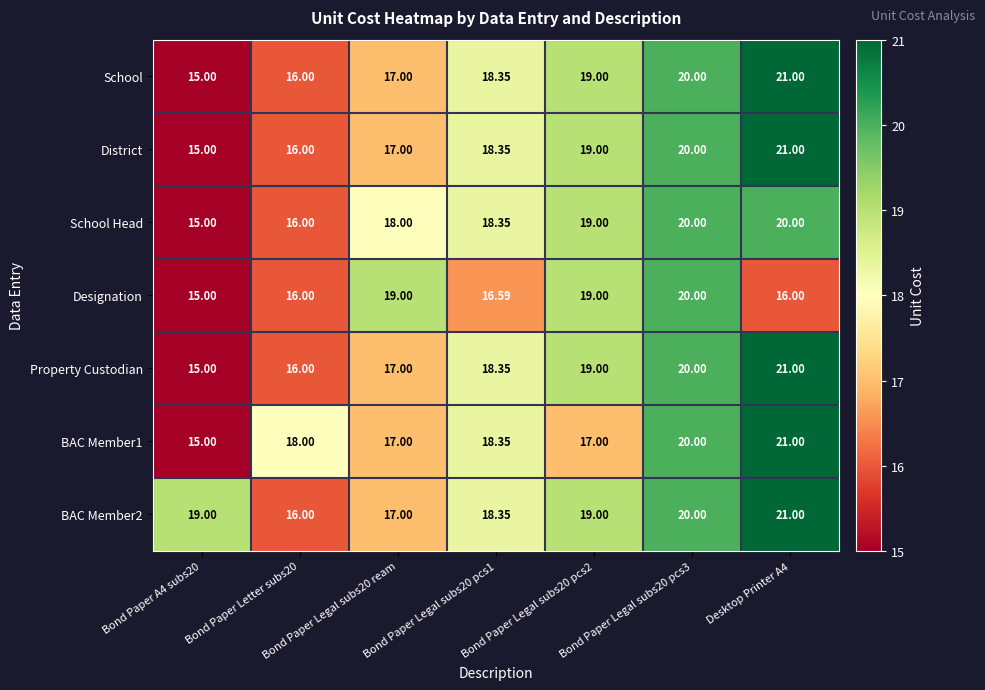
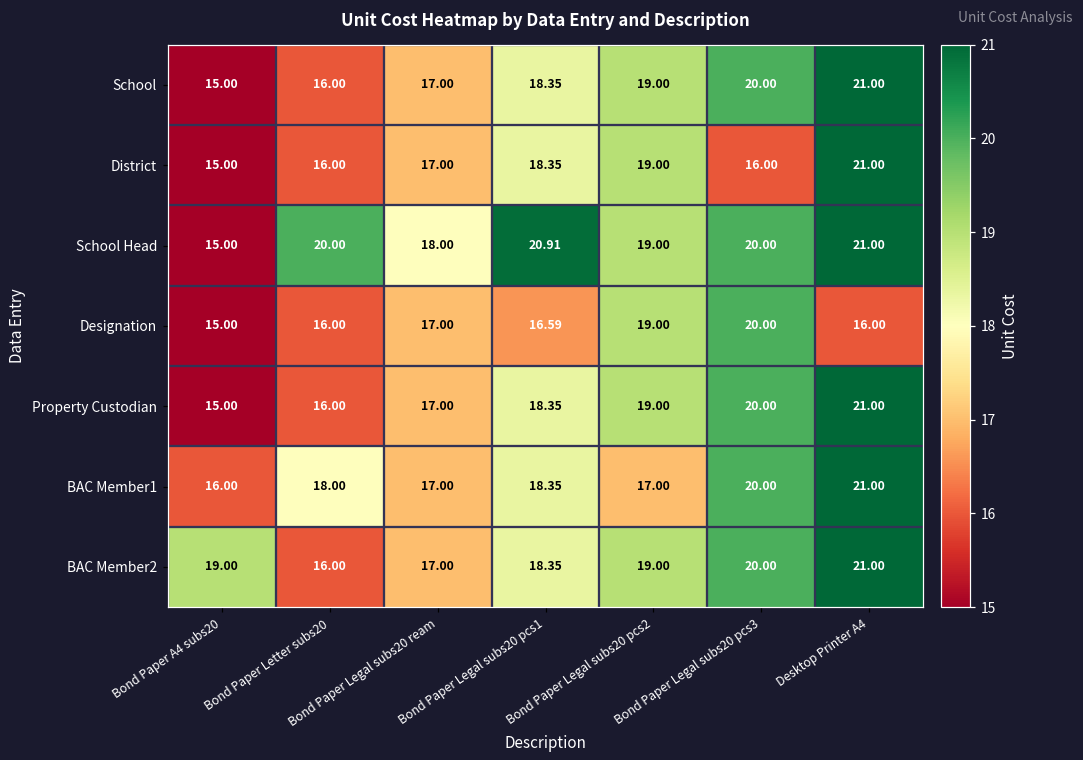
  {
    "School": {
      "Bond Paper A4 subs20": 15.00,
      "Bond Paper Letter subs20": 16.00,
      "Bond Paper Legal subs20 ream": 17.00,
      "Bond Paper Legal subs20 pcs1": 18.35,
      "Bond Paper Legal subs20 pcs2": 19.00,
      "Bond Paper Legal subs20 pcs3": 20.00,
      "Desktop Printer A4": 21.00
    },
    "District": {
      "Bond Paper A4 subs20": 15.00,
      "Bond Paper Letter subs20": 16.00,
      "Bond Paper Legal subs20 ream": 17.00,
      "Bond Paper Legal subs20 pcs1": 18.35,
      "Bond Paper Legal subs20 pcs2": 19.00,
-     "Bond Paper Legal subs20 pcs3": 20.00,
+     "Bond Paper Legal subs20 pcs3": 16.00,
      "Desktop Printer A4": 21.00
    },
    "School Head": {
      "Bond Paper A4 subs20": 15.00,
-     "Bond Paper Letter subs20": 16.00,
+     "Bond Paper Letter subs20": 20.00,
      "Bond Paper Legal subs20 ream": 18.00,
-     "Bond Paper Legal subs20 pcs1": 18.35,
+     "Bond Paper Legal subs20 pcs1": 20.91,
      "Bond Paper Legal subs20 pcs2": 19.00,
      "Bond Paper Legal subs20 pcs3": 20.00,
-     "Desktop Printer A4": 20.00
+     "Desktop Printer A4": 21.00
    },
    "Designation": {
      "Bond Paper A4 subs20": 15.00,
      "Bond Paper Letter subs20": 16.00,
-     "Bond Paper Legal subs20 ream": 19.00,
+     "Bond Paper Legal subs20 ream": 17.00,
      "Bond Paper Legal subs20 pcs1": 16.59,
      "Bond Paper Legal subs20 pcs2": 19.00,
      "Bond Paper Legal subs20 pcs3": 20.00,
      "Desktop Printer A4": 16.00
    },
    "Property Custodian": {
      "Bond Paper A4 subs20": 15.00,
      "Bond Paper Letter subs20": 16.00,
      "Bond Paper Legal subs20 ream": 17.00,
      "Bond Paper Legal subs20 pcs1": 18.35,
      "Bond Paper Legal subs20 pcs2": 19.00,
      "Bond Paper Legal subs20 pcs3": 20.00,
      "Desktop Printer A4": 21.00
    },
    "BAC Member1": {
-     "Bond Paper A4 subs20": 15.00,
+     "Bond Paper A4 subs20": 16.00,
      "Bond Paper Letter subs20": 18.00,
      "Bond Paper Legal subs20 ream": 17.00,
      "Bond Paper Legal subs20 pcs1": 18.35,
      "Bond Paper Legal subs20 pcs2": 17.00,
      "Bond Paper Legal subs20 pcs3": 20.00,
      "Desktop Printer A4": 21.00
    },
    "BAC Member2": {
      "Bond Paper A4 subs20": 19.00,
      "Bond Paper Letter subs20": 16.00,
      "Bond Paper Legal subs20 ream": 17.00,
      "Bond Paper Legal subs20 pcs1": 18.35,
      "Bond Paper Legal subs20 pcs2": 19.00,
      "Bond Paper Legal subs20 pcs3": 20.00,
      "Desktop Printer A4": 21.00
    }
  }
